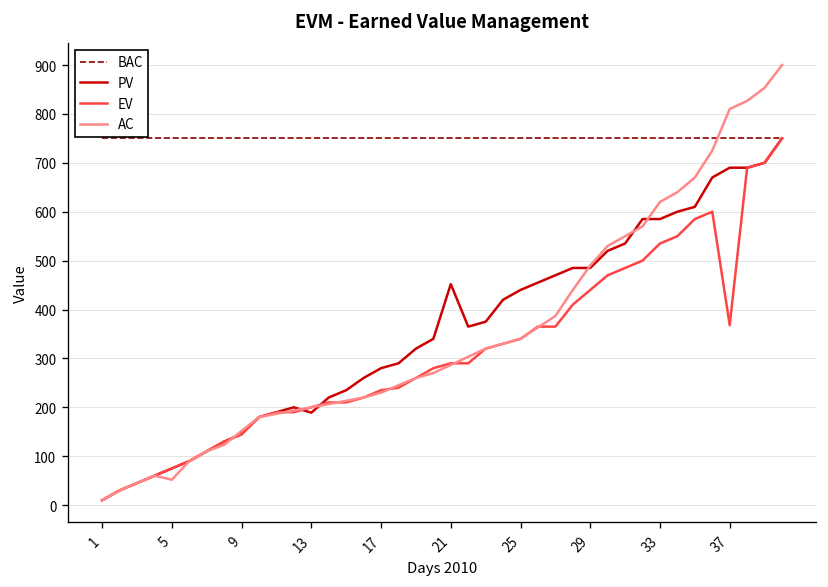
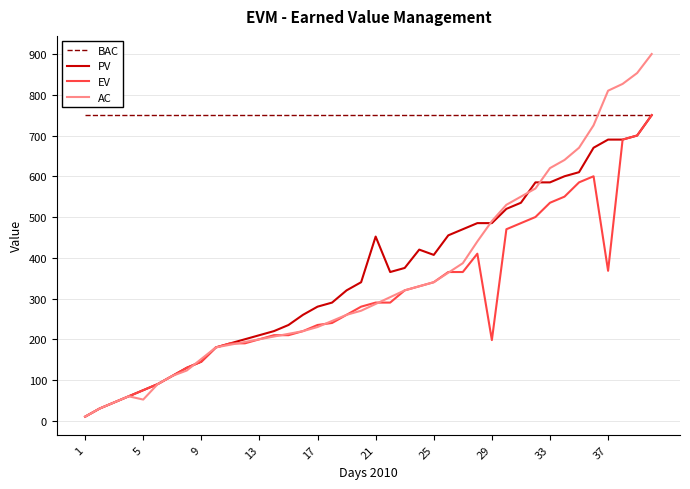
  {
    "BAC": {
      "1": 750,
      "5": 750,
      "9": 750,
      "13": 750,
      "17": 750,
      "21": 750,
      "25": 750,
      "29": 750,
      "33": 750,
      "37": 750
    },
    "PV": {
-     "13": 190,
+     "13": 210,
      "17": 280,
      "21": 450,
-     "25": 440,
+     "25": 410,
      "33": 590,
      "37": 690
    },
    "EV": {
-     "29": 440,
+     "29": 200,
      "33": 540,
      "37": 370
    },
    "AC": {
      "5": 50,
      "9": 150,
      "33": 620,
      "37": 810
    }
  }
